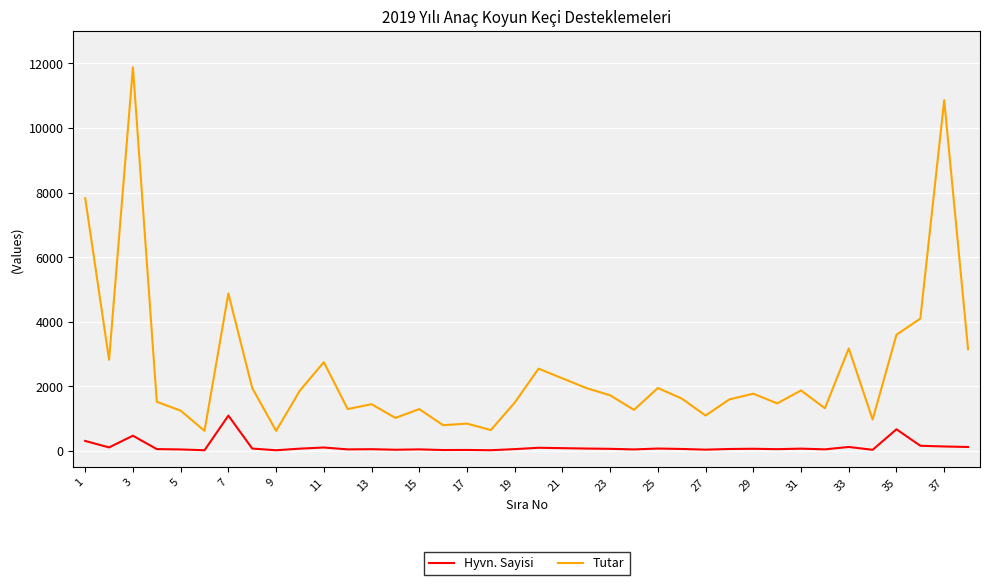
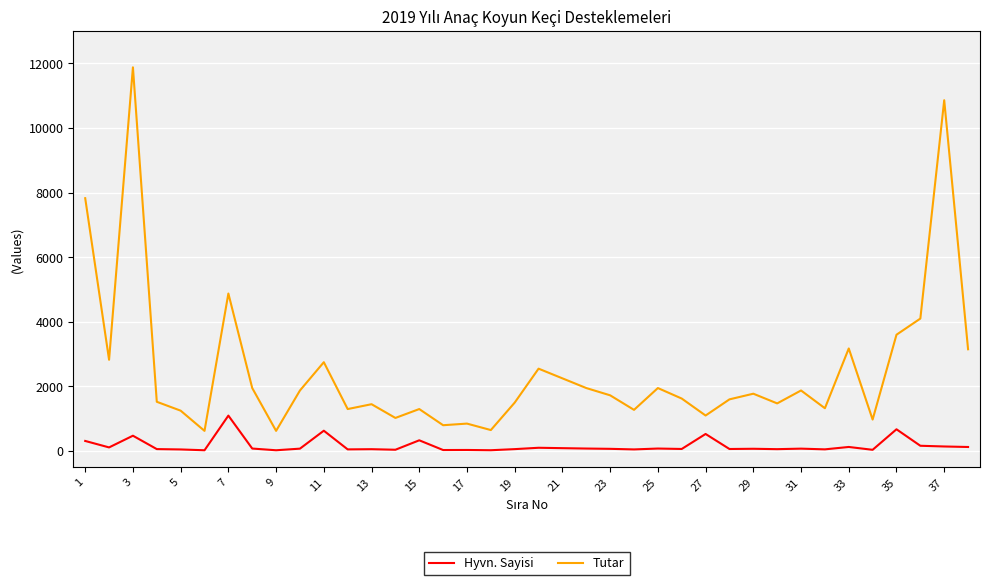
  {
    "Hyvn. Sayisi": {
      "1": 300,
      "3": 500,
      "5": 100,
      "7": 1100,
      "9": 0,
-     "11": 100,
+     "11": 600,
      "13": 100,
-     "15": 100,
+     "15": 300,
      "17": 0,
      "19": 100,
      "21": 100,
      "23": 100,
      "25": 100,
-     "27": 0,
+     "27": 500,
      "29": 100,
      "31": 100,
      "33": 100,
      "35": 700,
      "37": 100
    },
    "Tutar": {
      "1": 7800,
      "3": 11900,
      "5": 1300,
      "7": 4900,
      "9": 600,
      "11": 2800,
      "13": 1500,
      "15": 1300,
      "17": 900,
      "19": 1500,
      "21": 2300,
      "23": 1700,
      "25": 2000,
      "27": 1100,
      "29": 1800,
      "31": 1900,
      "33": 3200,
      "35": 3600,
      "37": 10900
    }
  }
